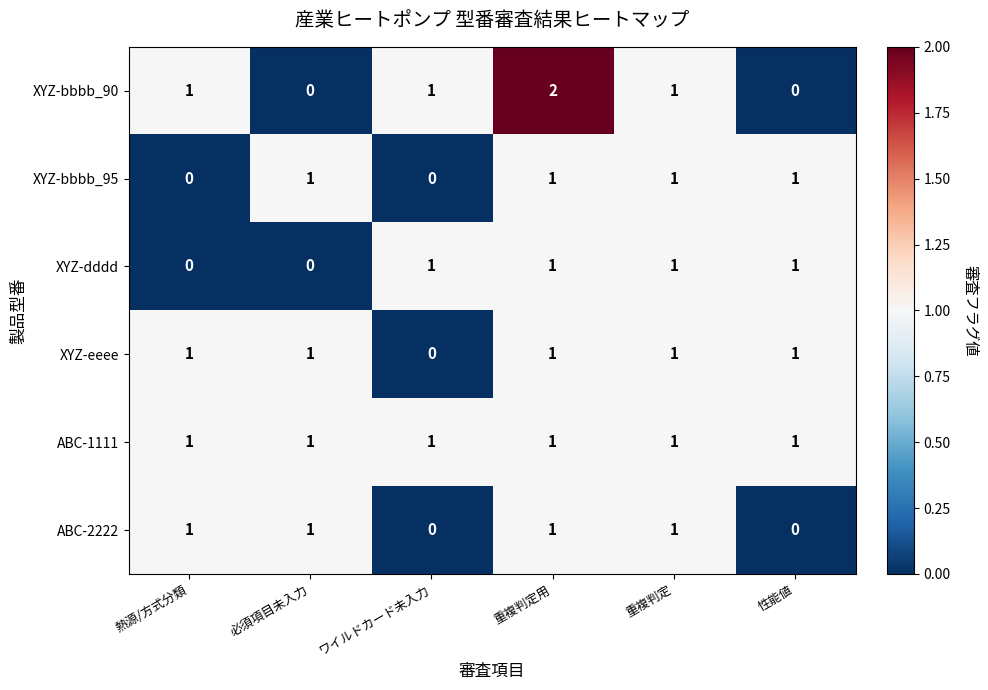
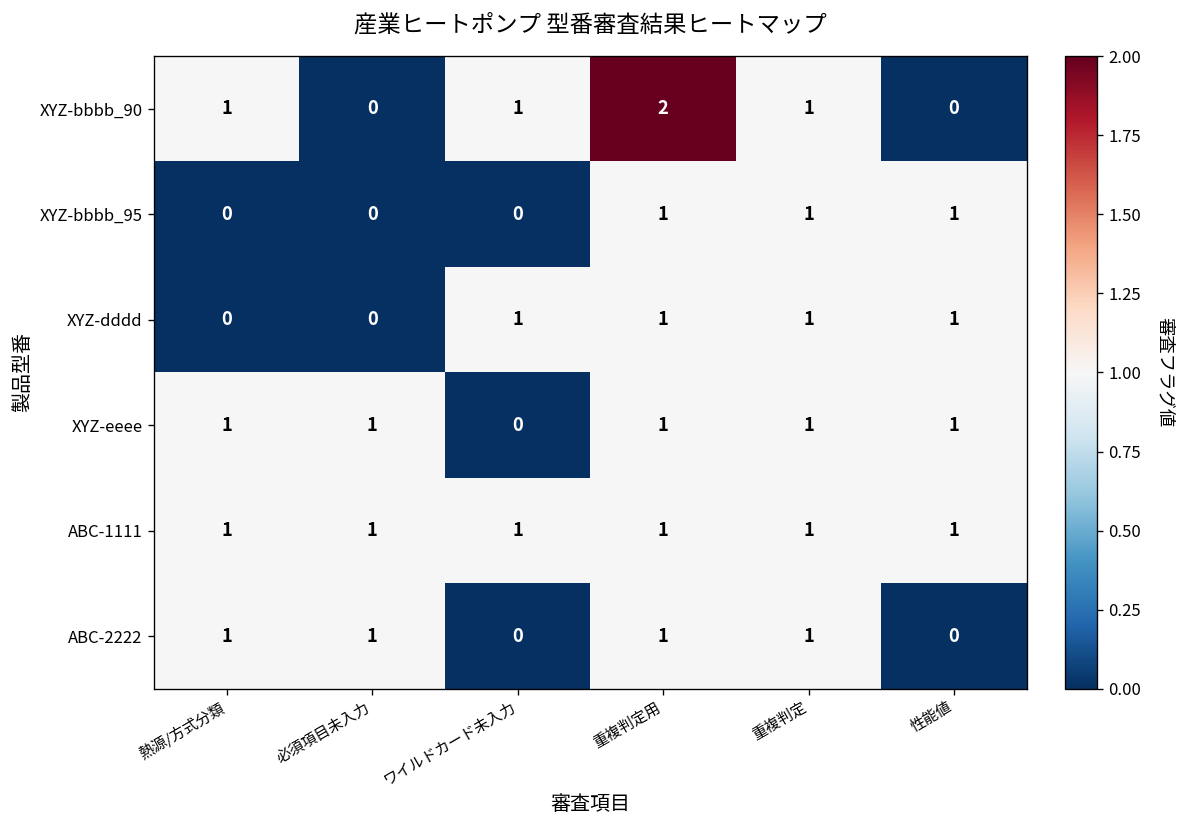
  {
    "XYZ-bbbb_90": {
      "熱源/方式分類": 1,
      "必須項目未入力": 0,
      "ワイルドカード未入力": 1,
      "重複判定用": 2,
      "重複判定": 1,
      "性能値": 0
    },
    "XYZ-bbbb_95": {
      "熱源/方式分類": 0,
-     "必須項目未入力": 1,
+     "必須項目未入力": 0,
      "ワイルドカード未入力": 0,
      "重複判定用": 1,
      "重複判定": 1,
      "性能値": 1
    },
    "XYZ-dddd": {
      "熱源/方式分類": 0,
      "必須項目未入力": 0,
      "ワイルドカード未入力": 1,
      "重複判定用": 1,
      "重複判定": 1,
      "性能値": 1
    },
    "XYZ-eeee": {
      "熱源/方式分類": 1,
      "必須項目未入力": 1,
      "ワイルドカード未入力": 0,
      "重複判定用": 1,
      "重複判定": 1,
      "性能値": 1
    },
    "ABC-1111": {
      "熱源/方式分類": 1,
      "必須項目未入力": 1,
      "ワイルドカード未入力": 1,
      "重複判定用": 1,
      "重複判定": 1,
      "性能値": 1
    },
    "ABC-2222": {
      "熱源/方式分類": 1,
      "必須項目未入力": 1,
      "ワイルドカード未入力": 0,
      "重複判定用": 1,
      "重複判定": 1,
      "性能値": 0
    }
  }
